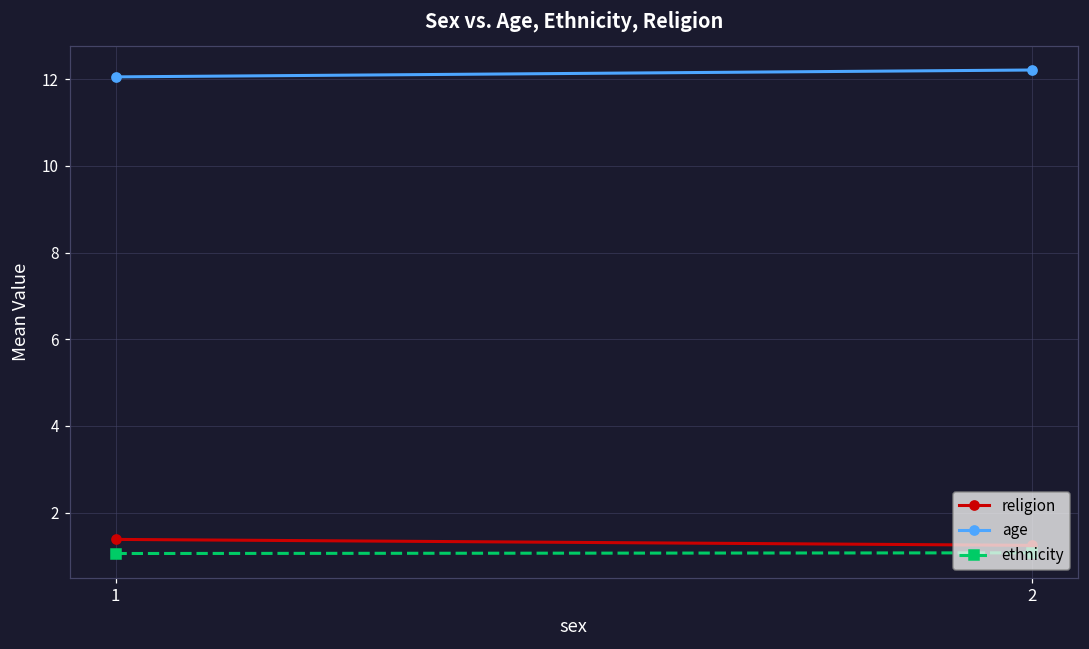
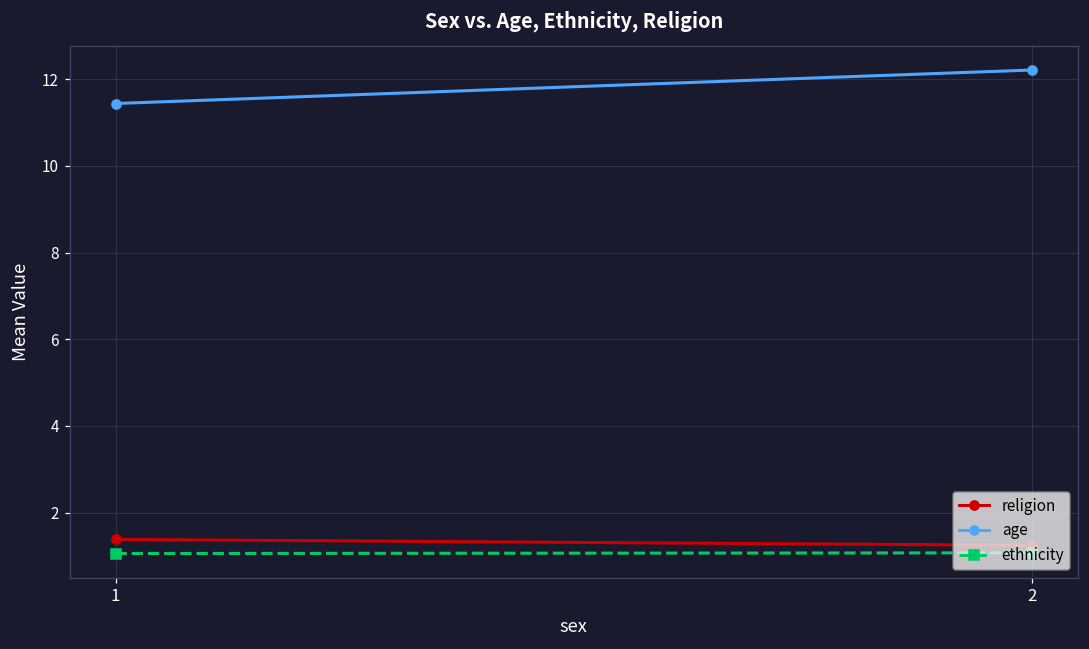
  {
    "religion": {
      "1": 1.4
    },
    "age": {
-     "1": 12.1,
+     "1": 11.4,
      "2": 12.2
    },
    "ethnicity": {
      "1": 1.1
    }
  }
